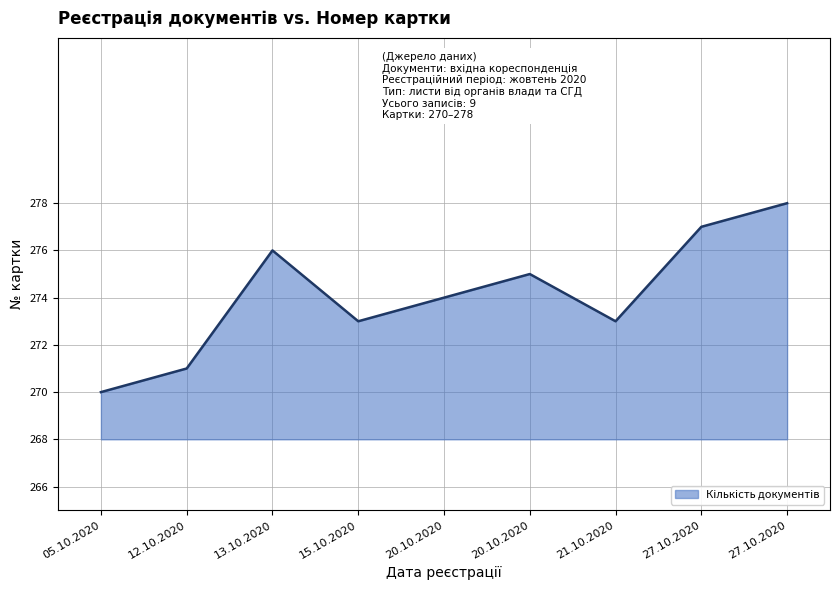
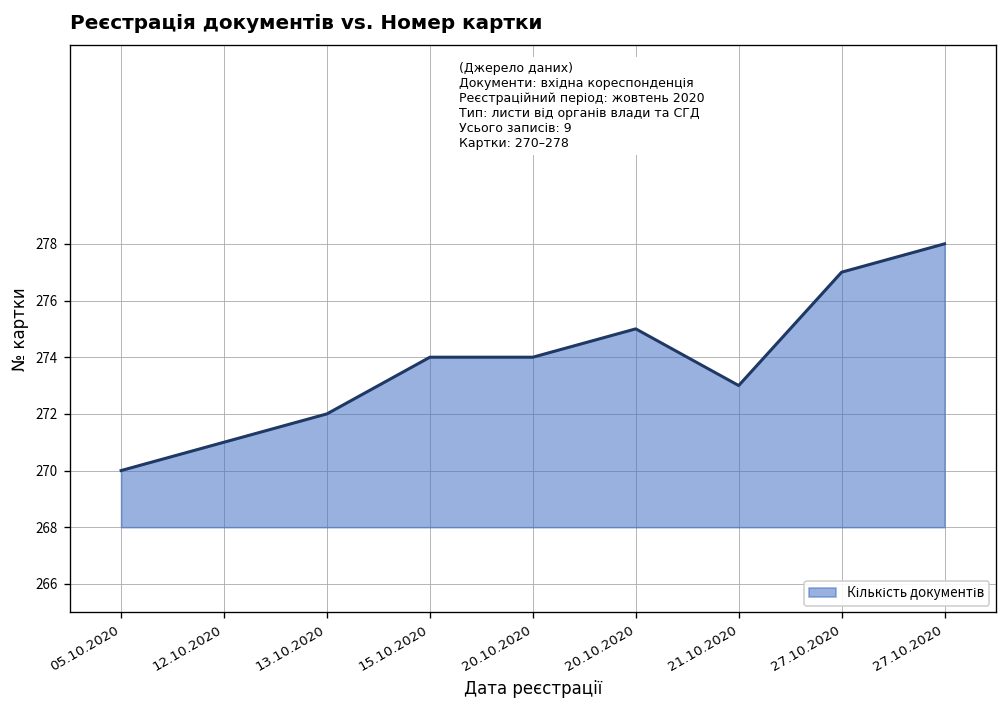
  {
    "05.10.2020": 270,
    "12.10.2020": 271,
-   "13.10.2020": 276,
-   "15.10.2020": 273,
+   "13.10.2020": 272,
+   "15.10.2020": 274,
    "21.10.2020": 273
  }
